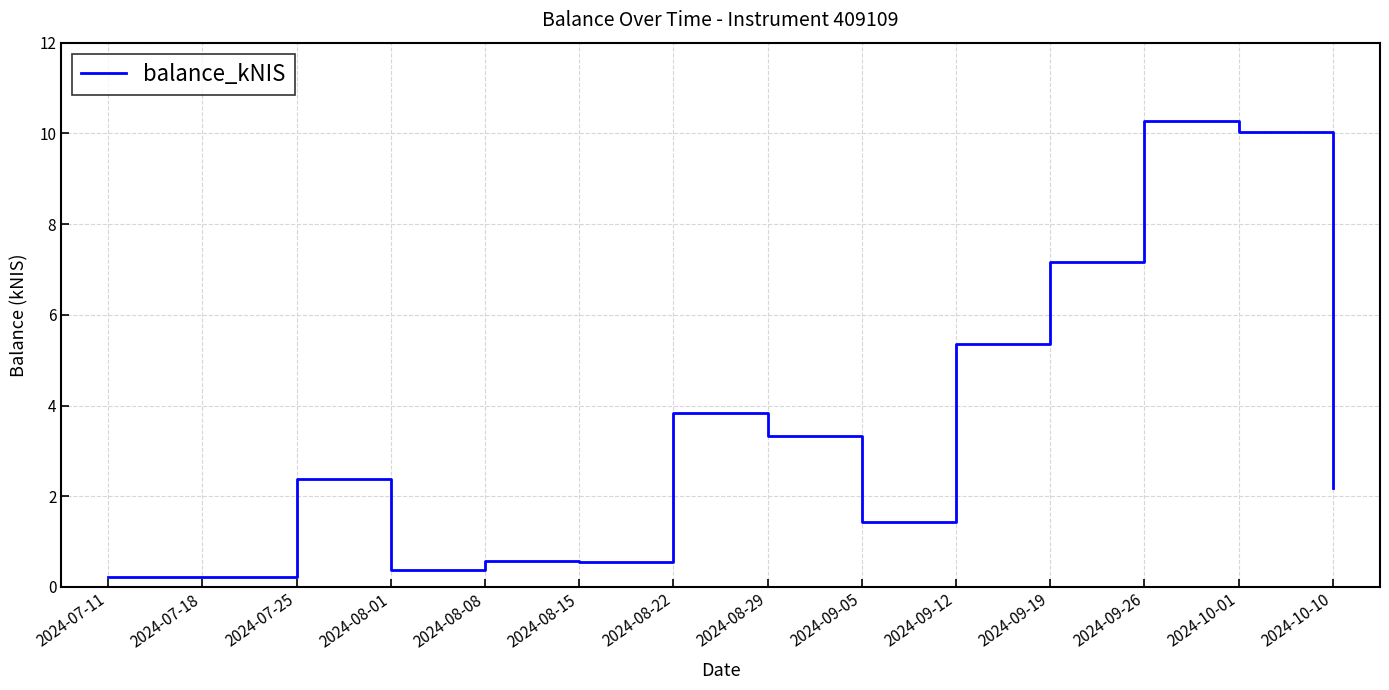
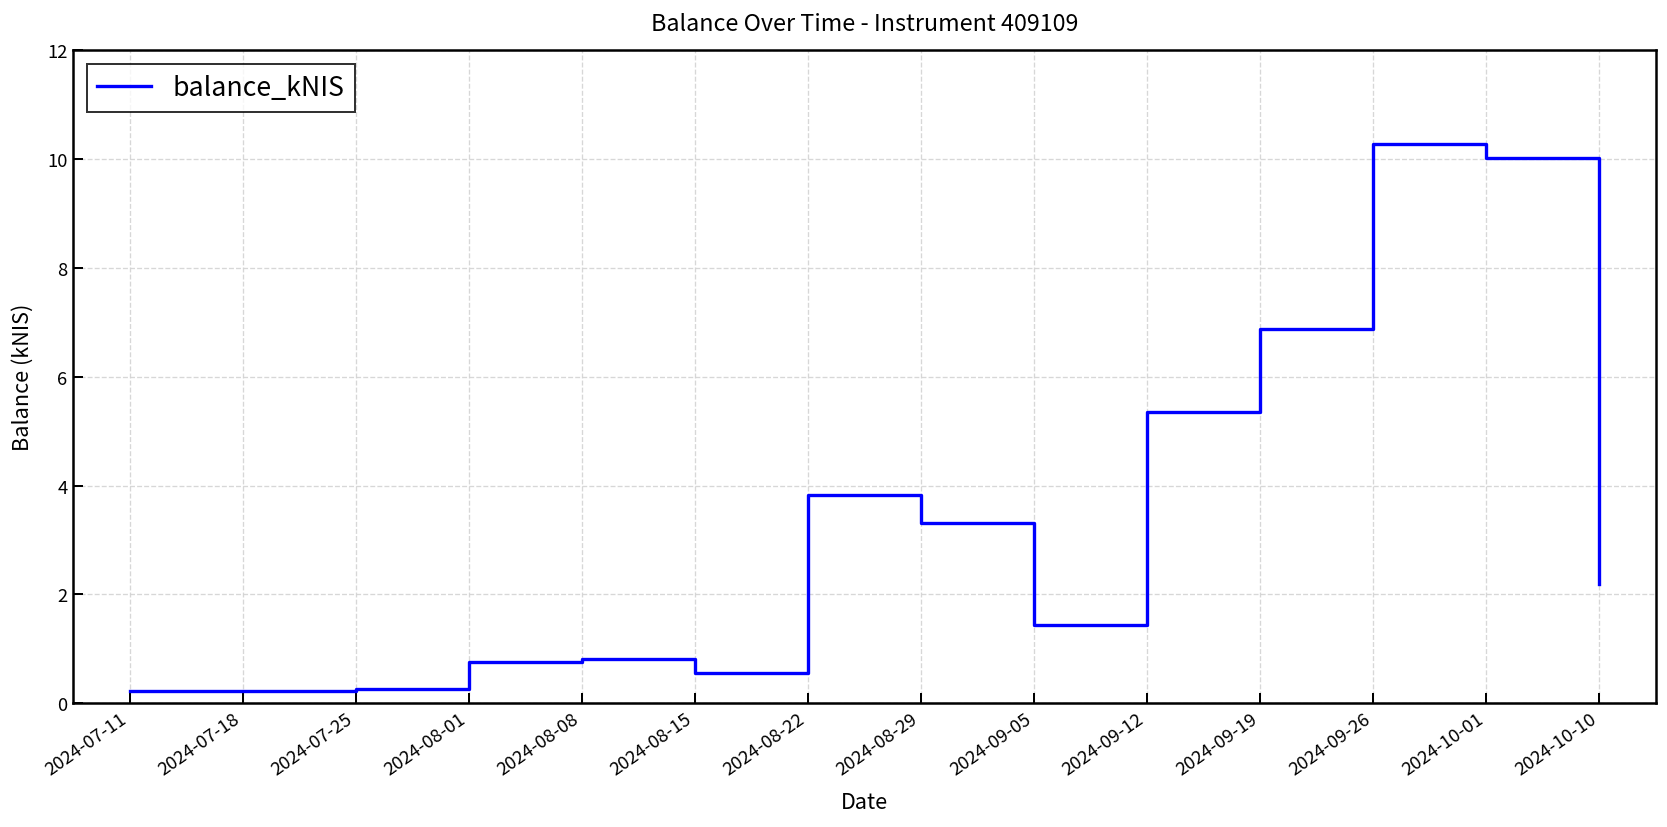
  {
    "2024-07-11": 0.2,
    "2024-07-18": 0.2,
-   "2024-07-25": 2.4,
-   "2024-08-01": 0.4,
-   "2024-08-08": 0.6,
+   "2024-07-25": 0.3,
+   "2024-08-01": 0.8,
+   "2024-08-08": 0.8,
    "2024-08-15": 0.6,
    "2024-08-22": 3.8,
    "2024-08-29": 3.3,
    "2024-09-05": 1.4,
    "2024-09-12": 5.4,
-   "2024-09-19": 7.2,
+   "2024-09-19": 6.9,
    "2024-09-26": 10.3,
    "2024-10-01": 10.0,
    "2024-10-10": 2.2
  }
